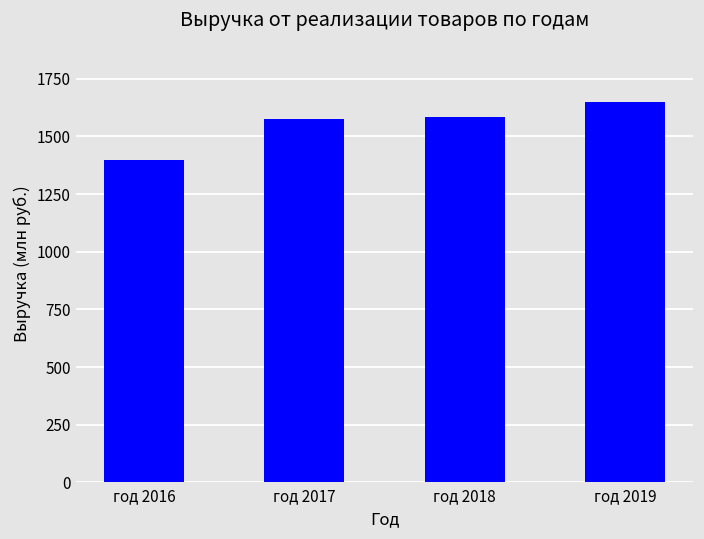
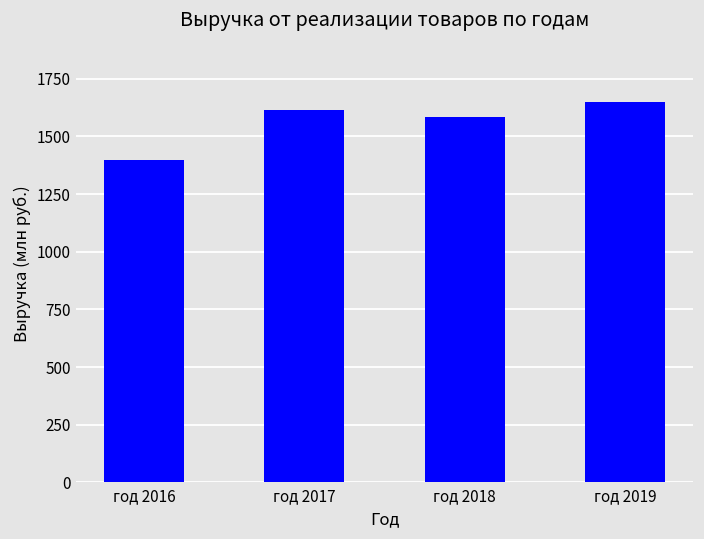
  {
    "год 2016": 1400,
-   "год 2017": 1570,
+   "год 2017": 1610,
    "год 2018": 1590,
    "год 2019": 1650
  }
